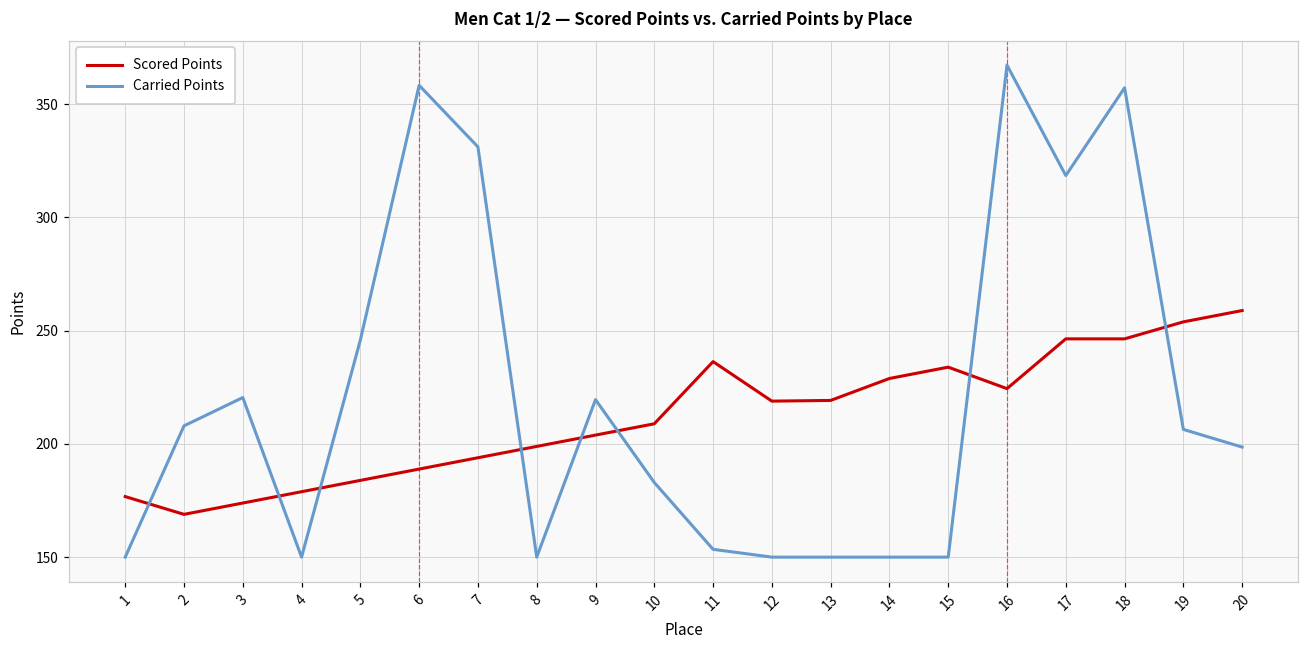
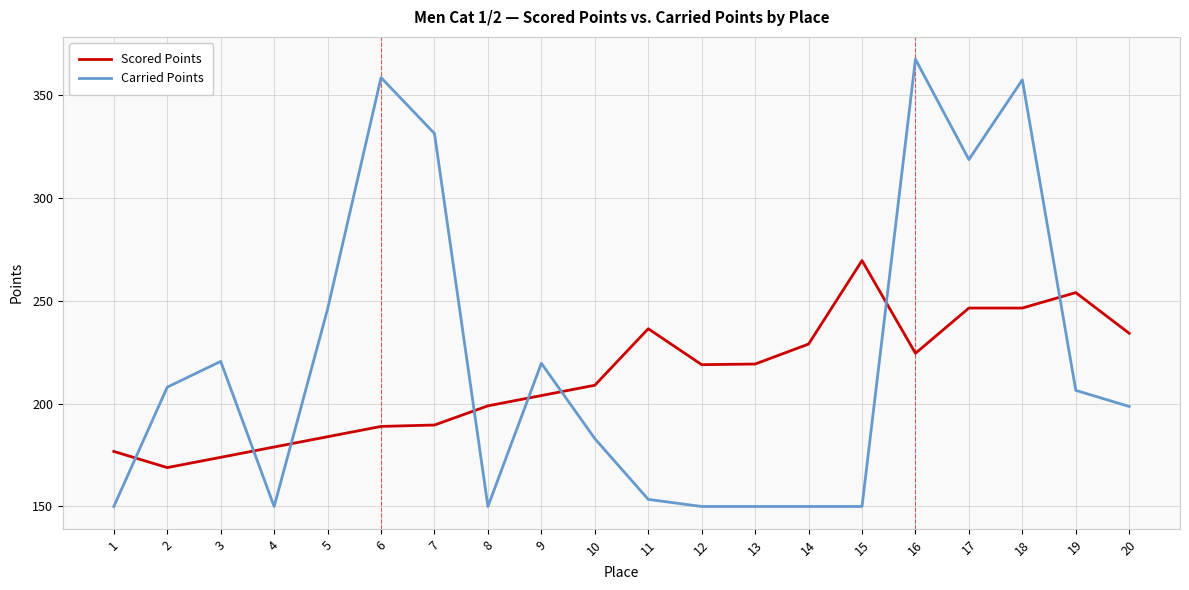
  {
    "Scored Points": {
      "1": 177,
      "2": 169,
      "3": 174,
      "4": 179,
      "5": 184,
      "6": 189,
-     "7": 194,
+     "7": 190,
      "8": 199,
      "9": 204,
      "10": 209,
      "11": 236,
      "12": 219,
      "13": 219,
      "14": 229,
-     "15": 234,
+     "15": 269,
      "16": 224,
      "17": 246,
      "18": 246,
      "19": 254,
-     "20": 259
+     "20": 234
    },
    "Carried Points": {
      "1": 150,
      "2": 208,
      "3": 220,
      "4": 150,
      "5": 246,
      "6": 358,
      "7": 331,
      "8": 150,
      "9": 220,
      "10": 183,
      "11": 153,
      "12": 150,
      "13": 150,
      "14": 150,
      "15": 150,
      "16": 367,
      "17": 319,
      "18": 357,
      "19": 206,
      "20": 199
    }
  }
